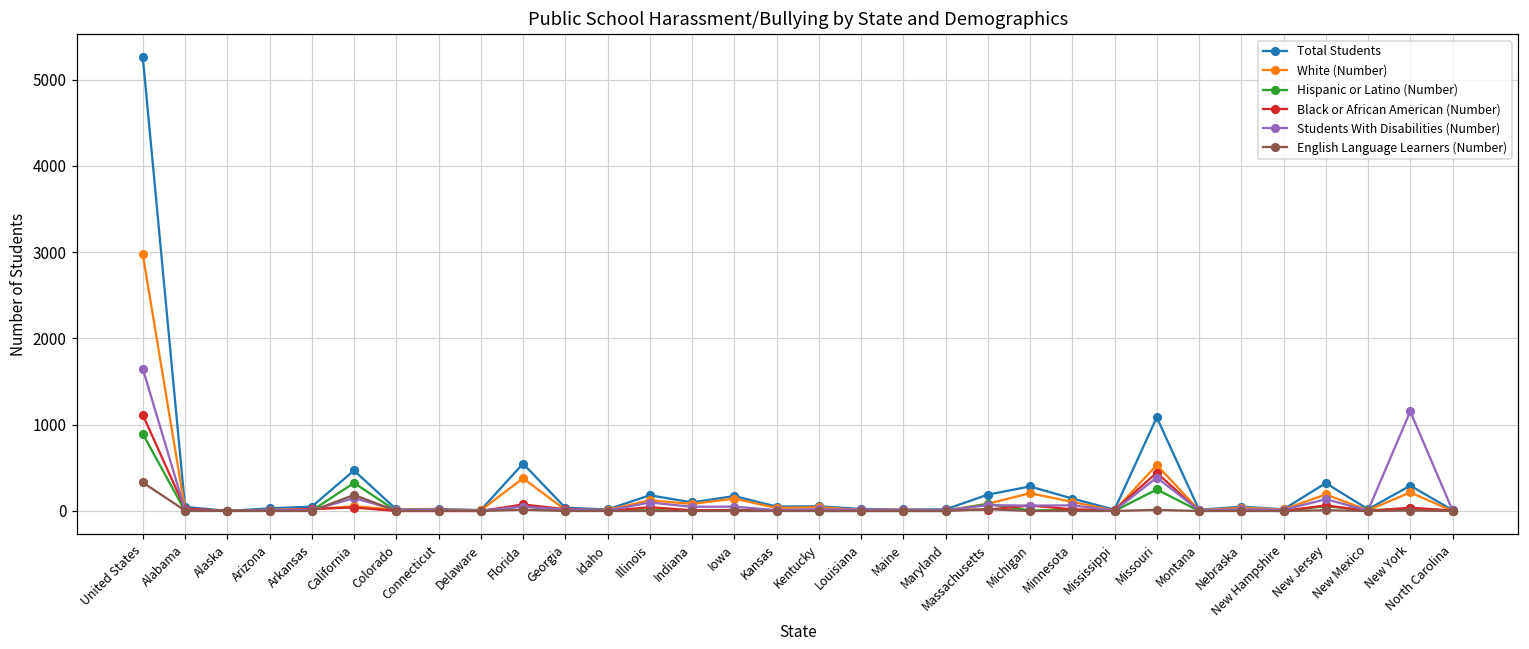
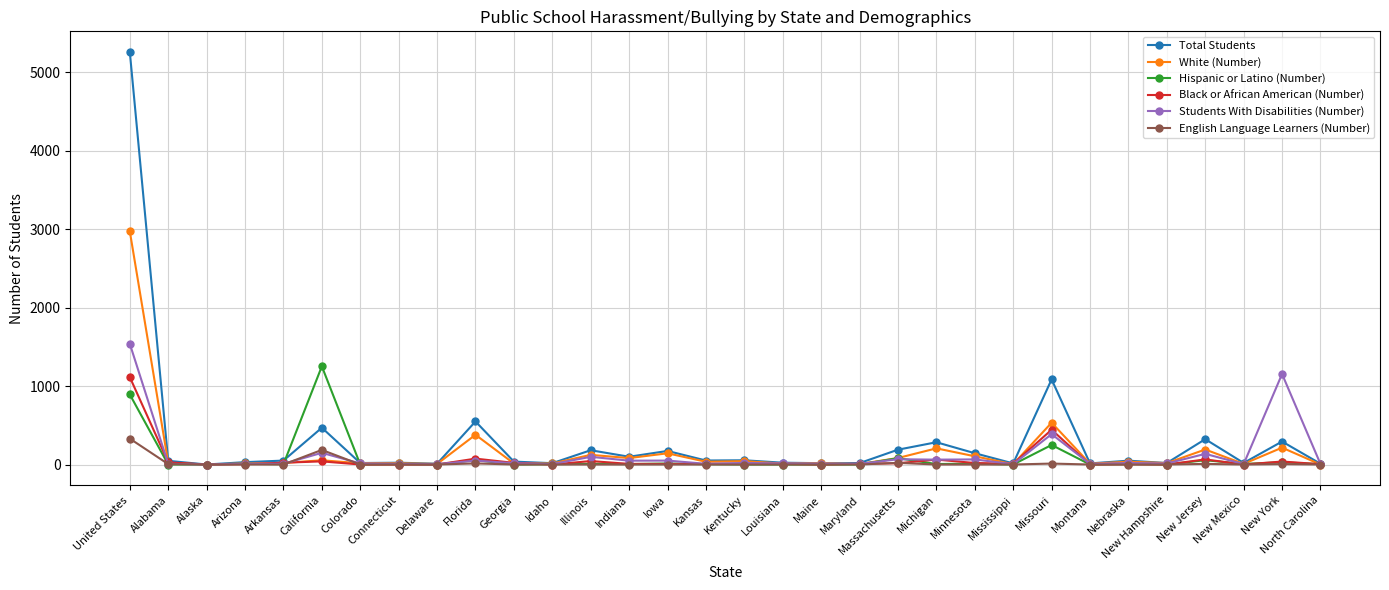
  {
    "Total Students": {
      "United States": 5300,
      "California": 500,
      "Florida": 500,
      "Illinois": 200,
      "Massachusetts": 200,
      "Michigan": 300,
      "Minnesota": 100,
      "Missouri": 1100,
      "New Jersey": 300,
      "New York": 300
    },
    "White (Number)": {
      "United States": 3000,
      "Florida": 400,
      "Michigan": 200,
      "Minnesota": 100,
      "Missouri": 500,
      "New Jersey": 200,
      "New York": 200
    },
    "Hispanic or Latino (Number)": {
      "United States": 900,
-     "California": 300,
+     "California": 1300,
      "Missouri": 200
    },
    "Black or African American (Number)": {
      "United States": 1100,
      "Illinois": 0,
      "Missouri": 400
    },
    "Students With Disabilities (Number)": {
-     "United States": 1700,
+     "United States": 1500,
      "California": 100,
      "Indiana": 0,
      "Iowa": 100,
      "Minnesota": 100,
      "Missouri": 400,
      "New Jersey": 100,
      "New York": 1200
    },
    "English Language Learners (Number)": {
      "United States": 300,
      "California": 200,
      "Florida": 0,
      "Missouri": 0,
      "New Jersey": 0
    }
  }
